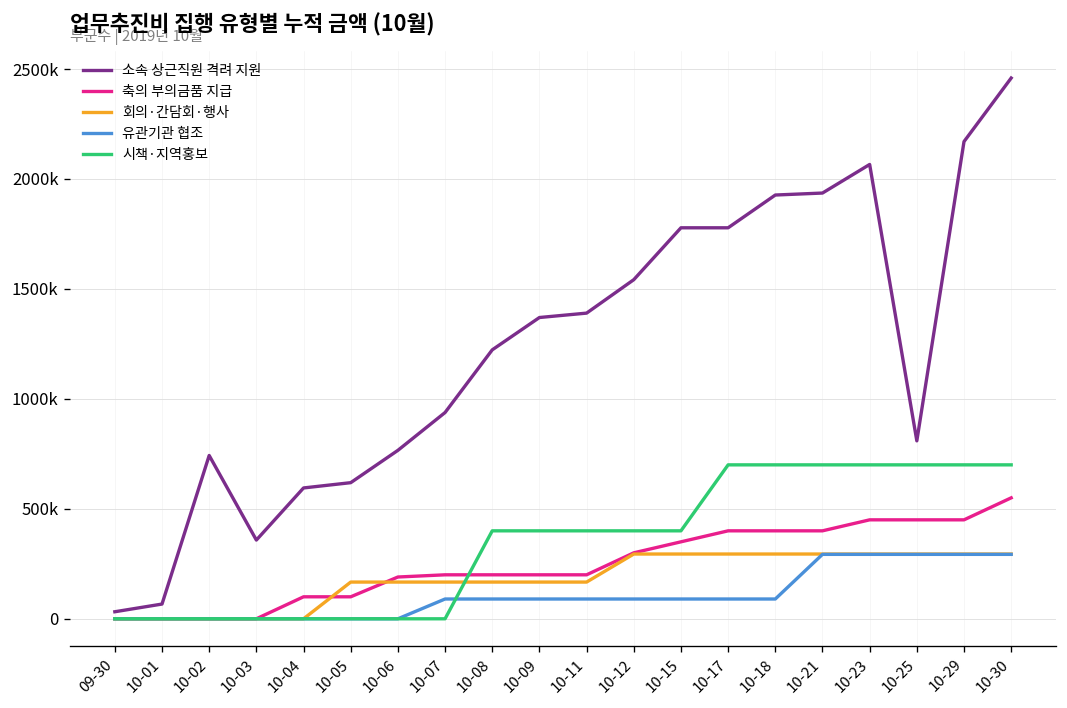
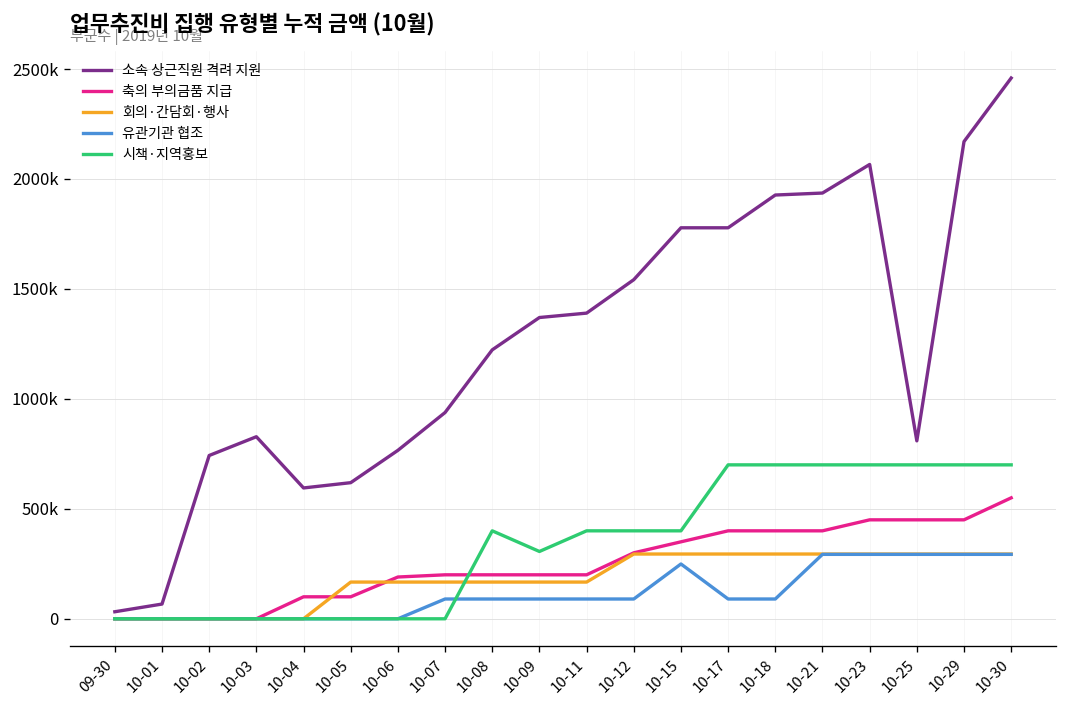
  {
    "소속 상근직원 격려 지원": {
      "09-30": 30000,
      "10-01": 70000,
      "10-02": 740000,
-     "10-03": 360000,
+     "10-03": 830000,
      "10-04": 600000,
      "10-05": 620000,
      "10-06": 770000,
      "10-07": 940000,
      "10-08": 1220000,
      "10-09": 1370000,
      "10-11": 1390000,
      "10-12": 1540000,
      "10-15": 1780000,
      "10-17": 1780000,
      "10-18": 1930000,
      "10-21": 1940000,
      "10-23": 2070000,
      "10-25": 810000,
      "10-29": 2170000,
      "10-30": 2460000
    },
    "축의 부의금품 지급": {
      "10-04": 100000,
      "10-05": 100000,
      "10-06": 190000,
      "10-07": 200000,
      "10-08": 200000,
      "10-09": 200000,
      "10-11": 200000,
      "10-15": 350000,
      "10-17": 400000,
      "10-18": 400000,
      "10-21": 400000,
      "10-23": 450000,
      "10-25": 450000,
      "10-29": 450000,
      "10-30": 550000
    },
    "회의·간담회·행사": {
      "10-05": 170000,
      "10-06": 170000,
      "10-07": 170000,
      "10-08": 170000,
      "10-09": 170000,
      "10-11": 170000,
      "10-15": 290000,
      "10-17": 290000,
      "10-18": 290000
    },
    "유관기관 협조": {
      "10-07": 90000,
      "10-08": 90000,
      "10-09": 90000,
      "10-11": 90000,
      "10-12": 90000,
-     "10-15": 90000,
+     "10-15": 250000,
      "10-17": 90000,
      "10-18": 90000
    },
    "시책·지역홍보": {
      "10-07": 0,
      "10-08": 400000,
-     "10-09": 400000,
+     "10-09": 310000,
      "10-11": 400000,
      "10-12": 400000,
      "10-15": 400000,
      "10-17": 700000,
      "10-18": 700000,
      "10-21": 700000,
      "10-23": 700000,
      "10-25": 700000,
      "10-29": 700000,
      "10-30": 700000
    }
  }
